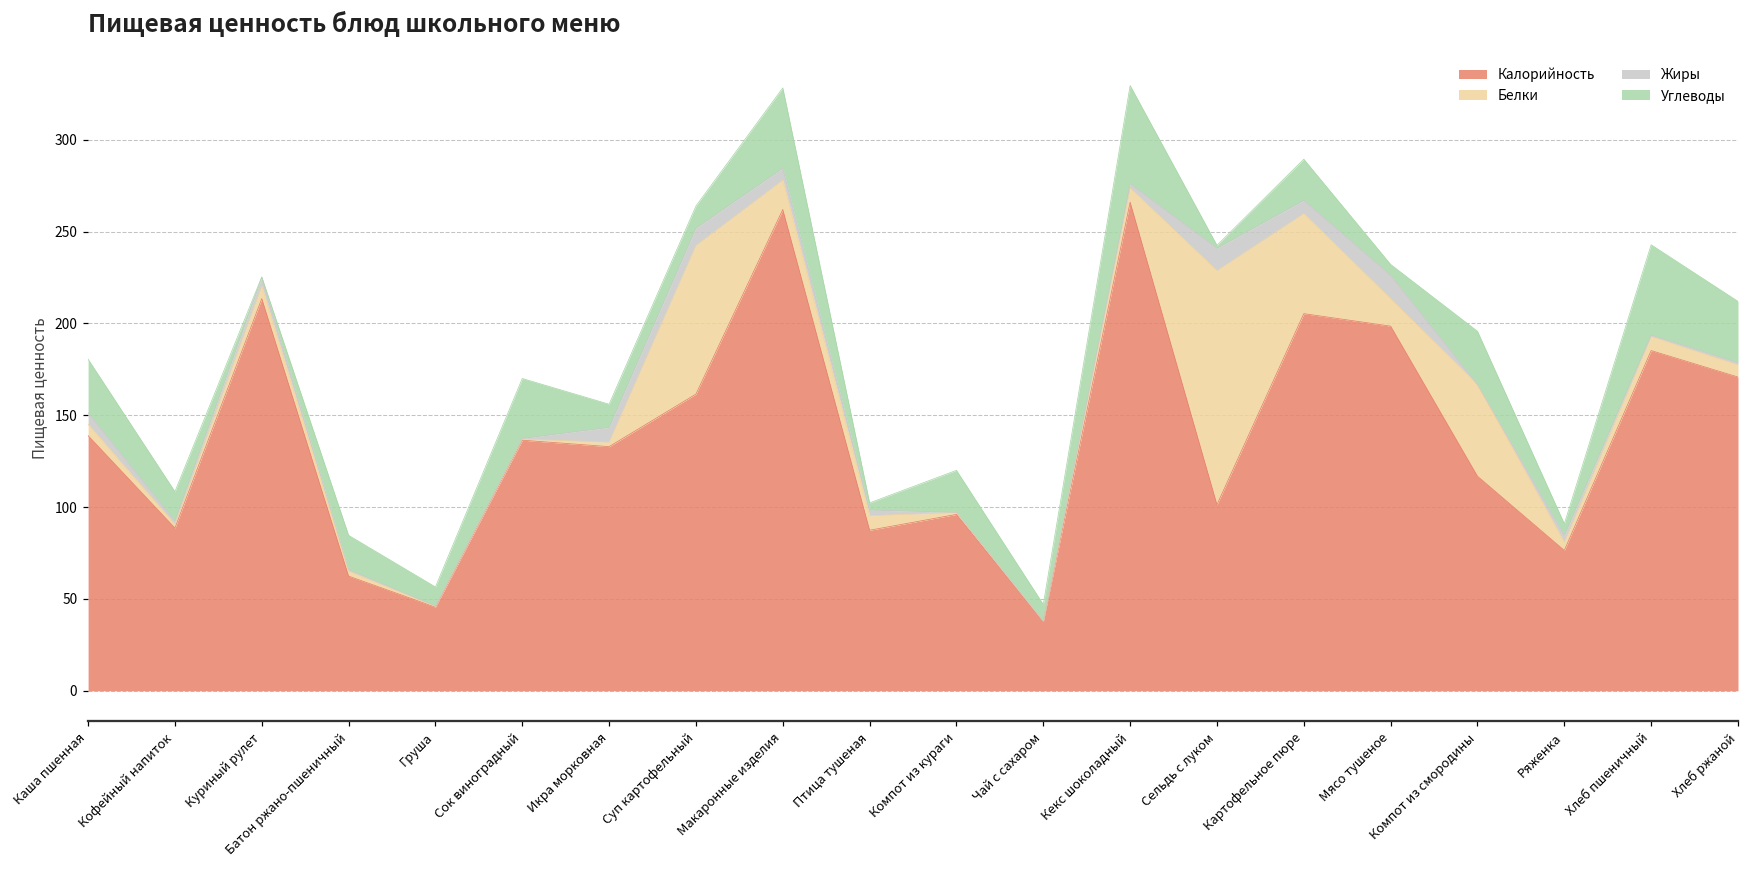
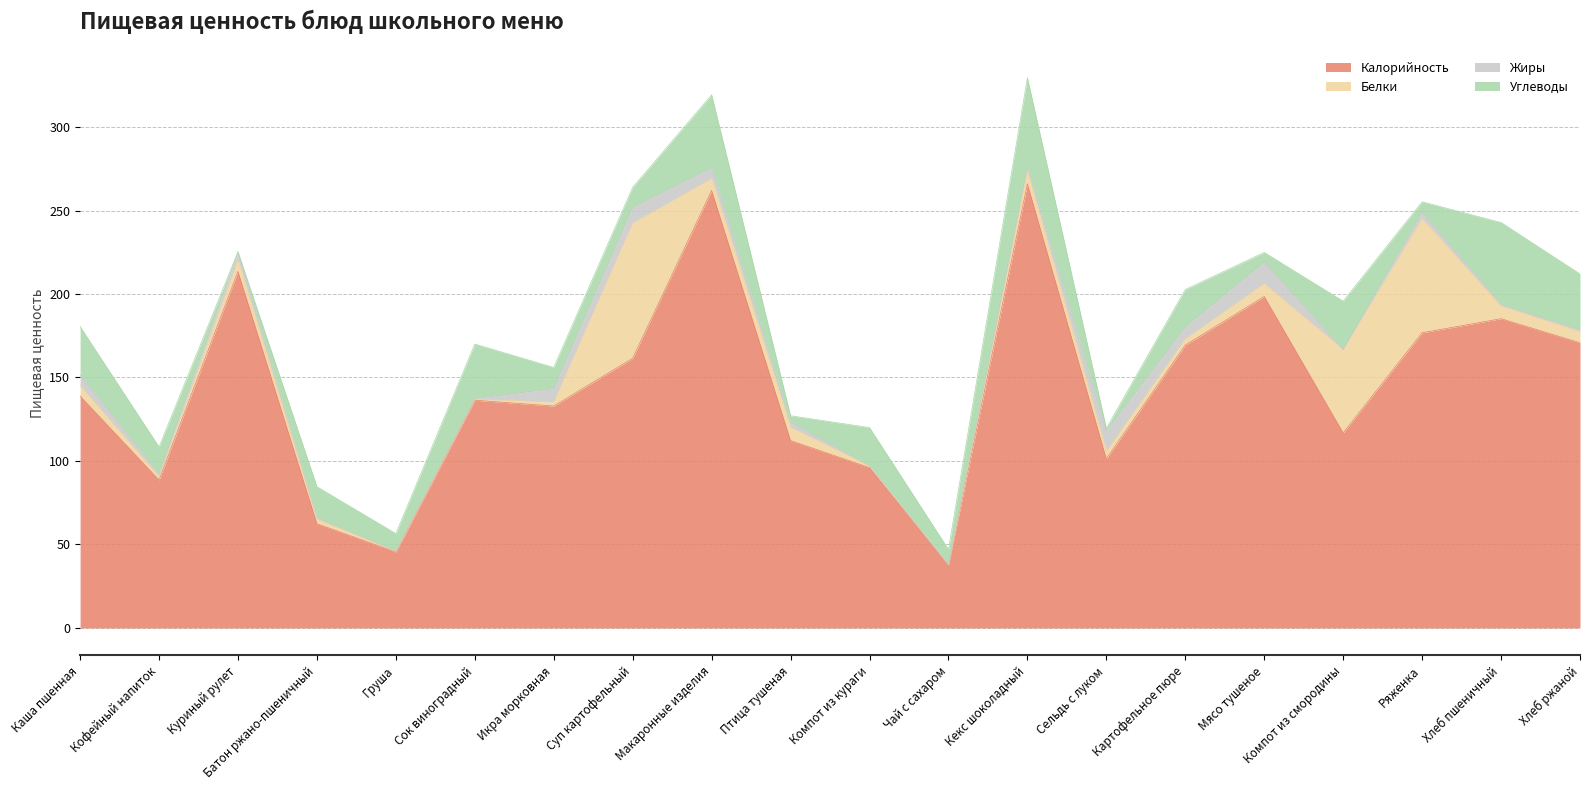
  {
    "Калорийность": {
      "Каша пшенная": 139,
      "Кофейный напиток": 89,
      "Куриный рулет": 214,
      "Батон ржано-пшеничный": 62,
      "Икра морковная": 133,
      "Суп картофельный": 162,
      "Макаронные изделия": 262,
-     "Птица тушеная": 87,
+     "Птица тушеная": 112,
      "Кекс шоколадный": 266,
      "Сельдь с луком": 101,
-     "Картофельное пюре": 205,
+     "Картофельное пюре": 169,
      "Мясо тушеное": 199,
      "Компот из смородины": 117,
-     "Ряженка": 76,
+     "Ряженка": 177,
      "Хлеб пшеничный": 185,
      "Хлеб ржаной": 171
    },
    "Белки": {
      "Каша пшенная": 6,
      "Кофейный напиток": 2,
      "Куриный рулет": 7,
      "Икра морковная": 2,
      "Суп картофельный": 81,
-     "Макаронные изделия": 16,
+     "Макаронные изделия": 7,
      "Птица тушеная": 8,
      "Кекс шоколадный": 8,
-     "Сельдь с луком": 127,
-     "Картофельное пюре": 55,
-     "Мясо тушеное": 15,
-     "Ряженка": 4
+     "Сельдь с луком": 5,
+     "Картофельное пюре": 4,
+     "Мясо тушеное": 8,
+     "Ряженка": 68
    }
  }
